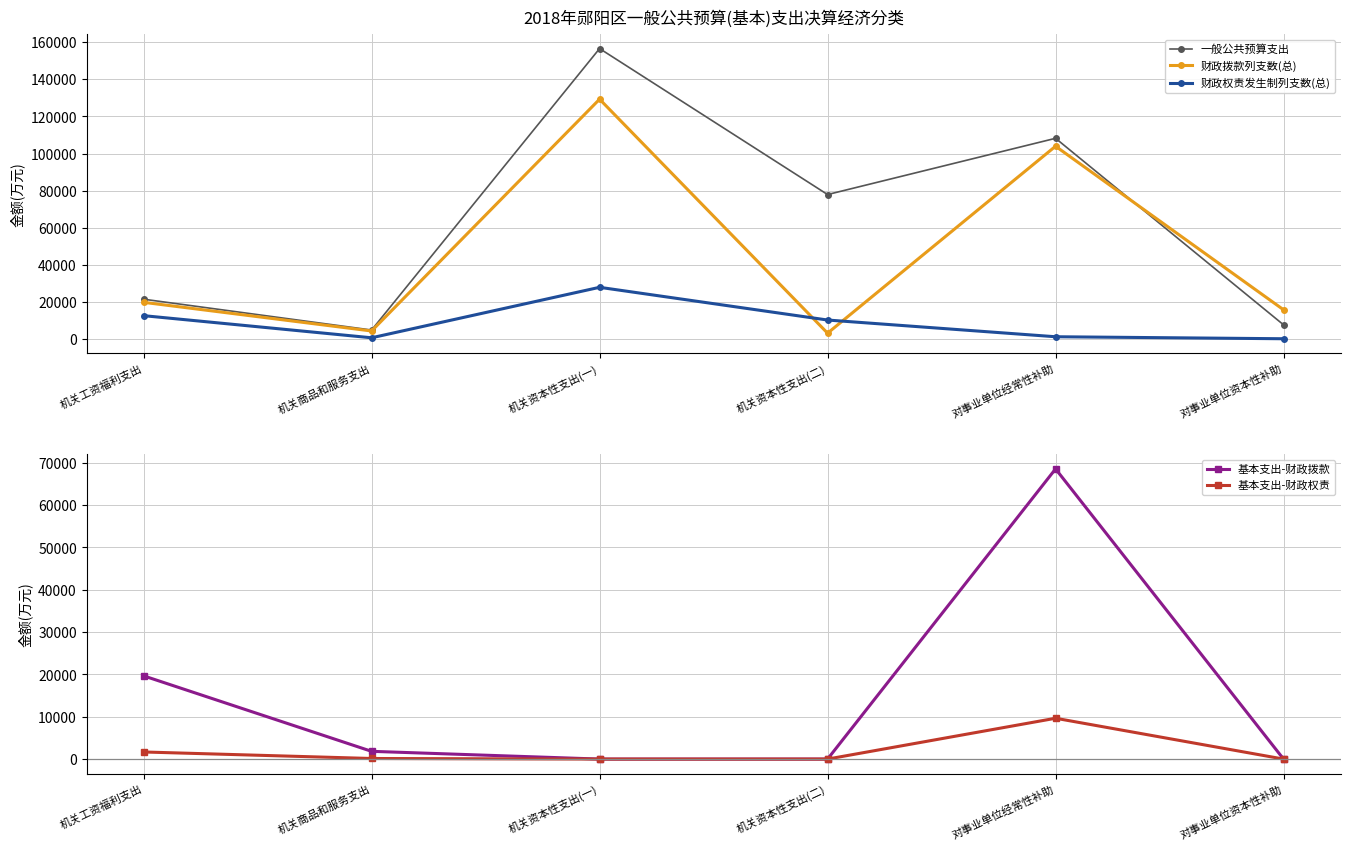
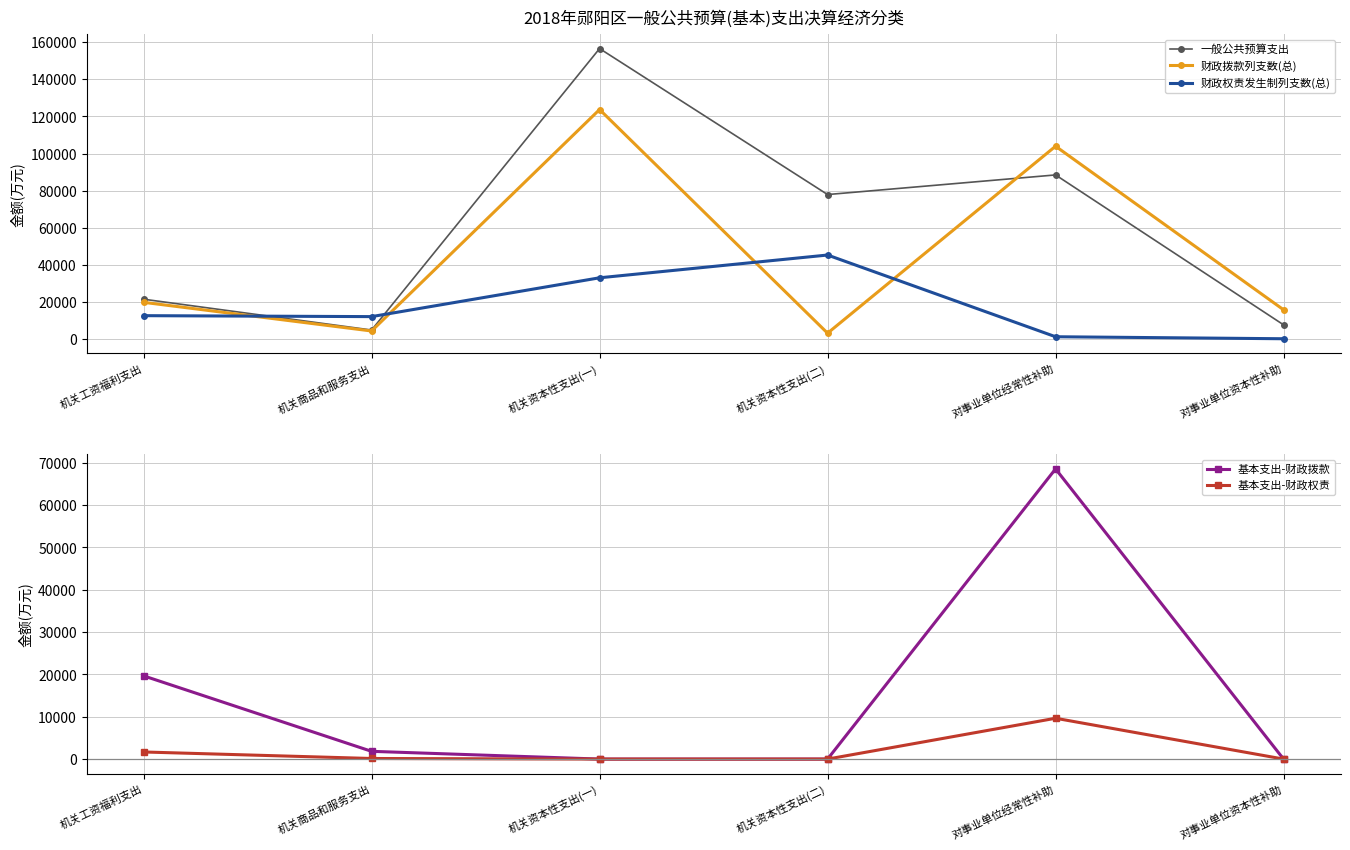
  {
    "2018年郧阳区一般公共预算(基本)支出决算经济分类": {
      "一般公共预算支出": {
        "机关工资福利支出": 21000,
        "机关资本性支出(一)": 157000,
        "机关资本性支出(二)": 78000,
-       "对事业单位经常性补助": 108000,
+       "对事业单位经常性补助": 88000,
        "对事业单位资本性补助": 8000
      },
      "财政拨款列支数(总)": {
        "机关工资福利支出": 20000,
-       "机关资本性支出(一)": 129000,
+       "机关资本性支出(一)": 124000,
        "机关资本性支出(二)": 3000,
        "对事业单位经常性补助": 104000,
        "对事业单位资本性补助": 16000
      },
      "财政权责发生制列支数(总)": {
        "机关工资福利支出": 12000,
-       "机关商品和服务支出": 1000,
-       "机关资本性支出(一)": 28000,
-       "机关资本性支出(二)": 10000,
+       "机关商品和服务支出": 12000,
+       "机关资本性支出(一)": 33000,
+       "机关资本性支出(二)": 45000,
        "对事业单位经常性补助": 1000,
        "对事业单位资本性补助": 0
      }
    }
  }
